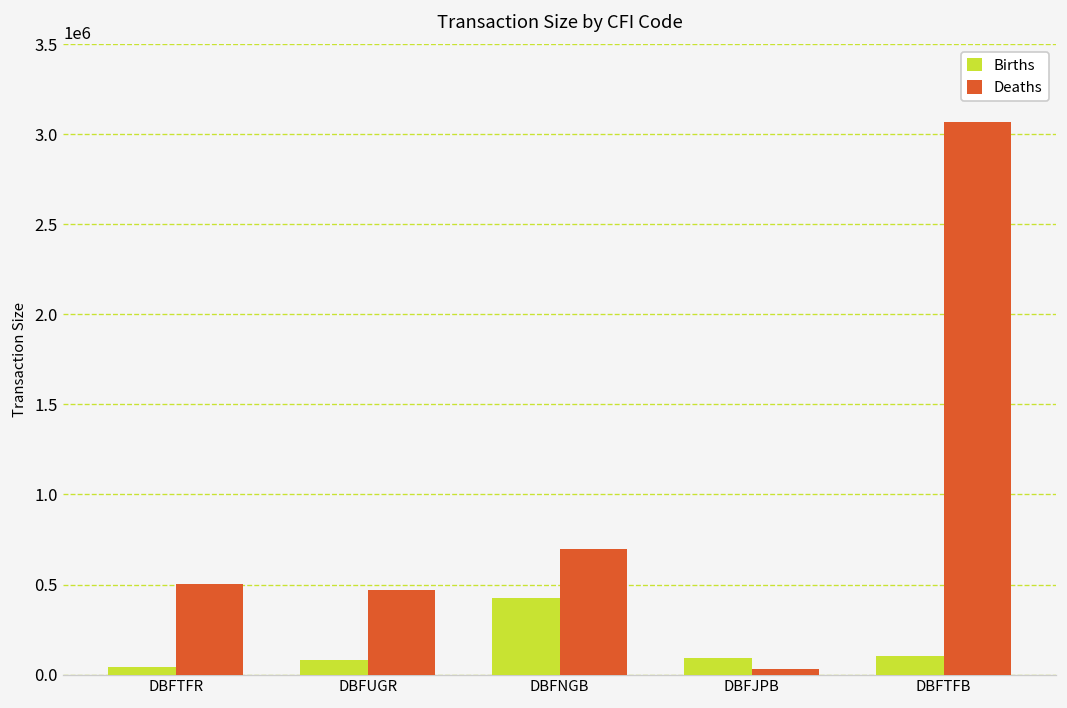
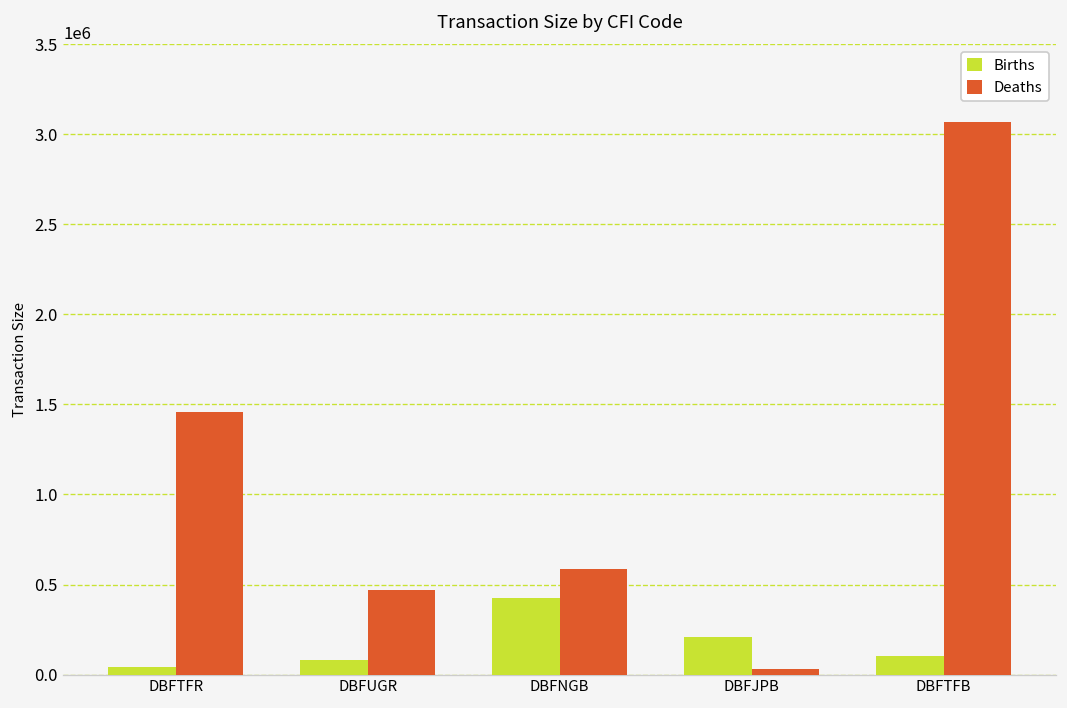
  {
    "Births": {
      "DBFTFR": 40000,
      "DBFUGR": 80000,
      "DBFNGB": 430000,
-     "DBFJPB": 90000,
+     "DBFJPB": 210000,
      "DBFTFB": 100000
    },
    "Deaths": {
-     "DBFTFR": 500000,
+     "DBFTFR": 1460000,
      "DBFUGR": 470000,
-     "DBFNGB": 700000,
+     "DBFNGB": 590000,
      "DBFJPB": 30000,
      "DBFTFB": 3070000
    }
  }
